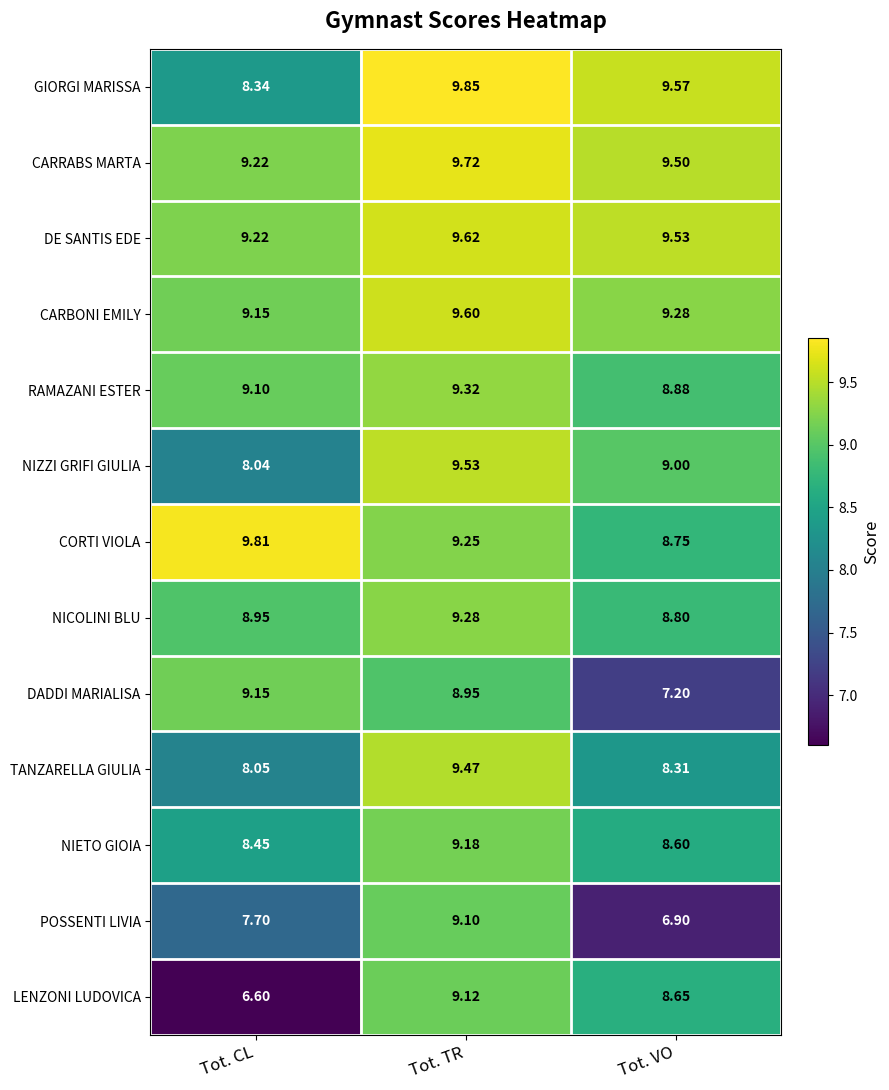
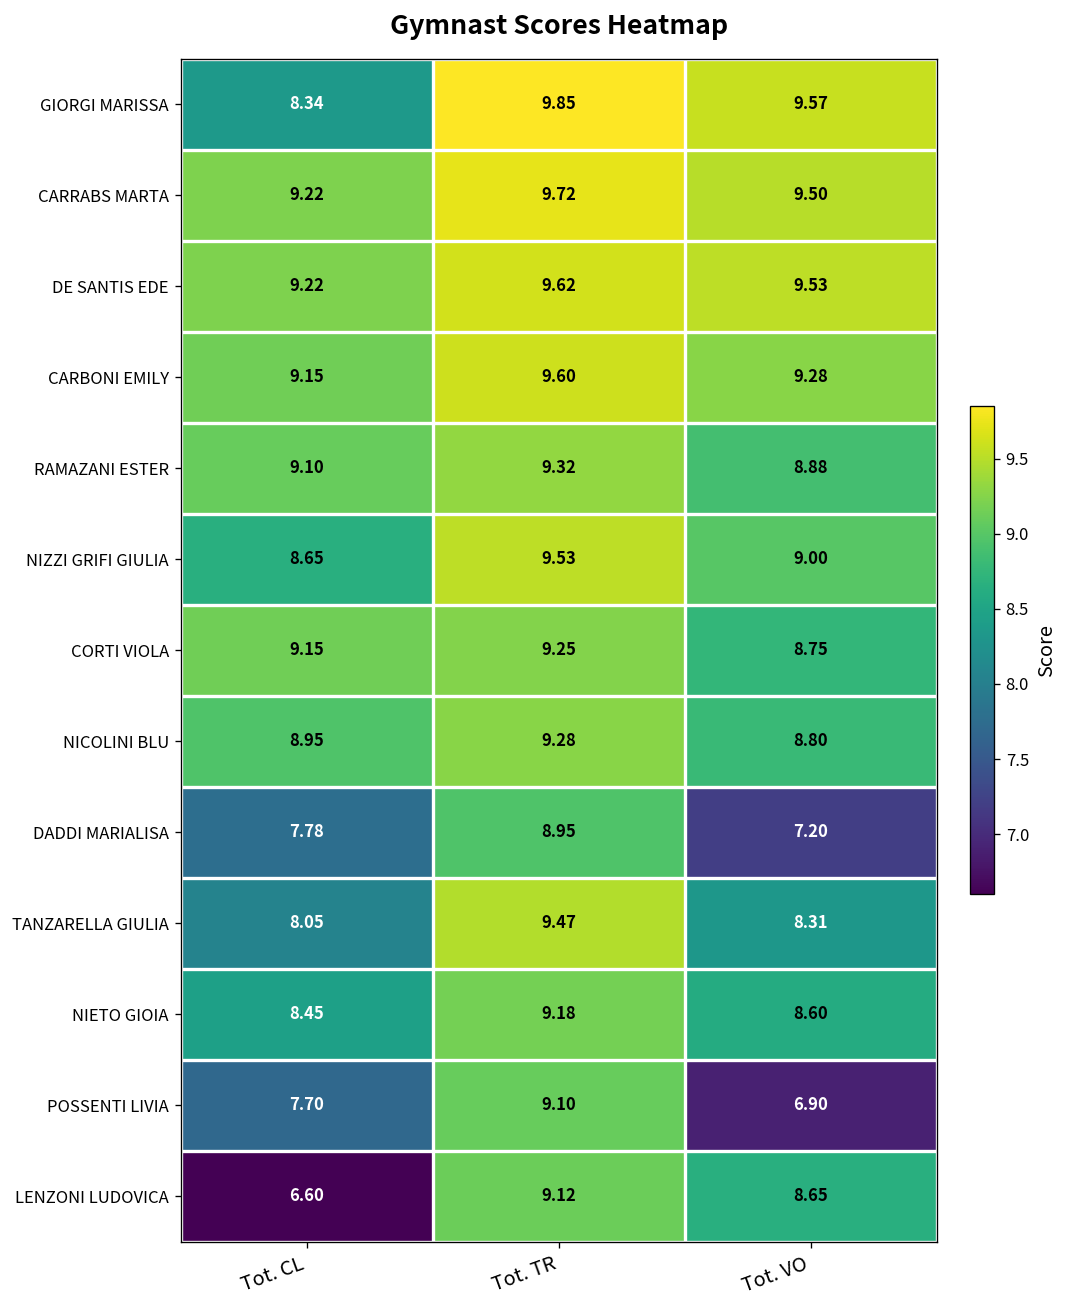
  {
    "GIORGI MARISSA": {
      "Tot. CL": 8.34,
      "Tot. TR": 9.85,
      "Tot. VO": 9.57
    },
    "CARRABS MARTA": {
      "Tot. CL": 9.22,
      "Tot. TR": 9.72,
      "Tot. VO": 9.50
    },
    "DE SANTIS EDE": {
      "Tot. CL": 9.22,
      "Tot. TR": 9.62,
      "Tot. VO": 9.53
    },
    "CARBONI EMILY": {
      "Tot. CL": 9.15,
      "Tot. TR": 9.60,
      "Tot. VO": 9.28
    },
    "RAMAZANI ESTER": {
      "Tot. CL": 9.10,
      "Tot. TR": 9.32,
      "Tot. VO": 8.88
    },
    "NIZZI GRIFI GIULIA": {
-     "Tot. CL": 8.04,
+     "Tot. CL": 8.65,
      "Tot. TR": 9.53,
      "Tot. VO": 9.00
    },
    "CORTI VIOLA": {
-     "Tot. CL": 9.81,
+     "Tot. CL": 9.15,
      "Tot. TR": 9.25,
      "Tot. VO": 8.75
    },
    "NICOLINI BLU": {
      "Tot. CL": 8.95,
      "Tot. TR": 9.28,
      "Tot. VO": 8.80
    },
    "DADDI MARIALISA": {
-     "Tot. CL": 9.15,
+     "Tot. CL": 7.78,
      "Tot. TR": 8.95,
      "Tot. VO": 7.20
    },
    "TANZARELLA GIULIA": {
      "Tot. CL": 8.05,
      "Tot. TR": 9.47,
      "Tot. VO": 8.31
    },
    "NIETO GIOIA": {
      "Tot. CL": 8.45,
      "Tot. TR": 9.18,
      "Tot. VO": 8.60
    },
    "POSSENTI LIVIA": {
      "Tot. CL": 7.70,
      "Tot. TR": 9.10,
      "Tot. VO": 6.90
    },
    "LENZONI LUDOVICA": {
      "Tot. CL": 6.60,
      "Tot. TR": 9.12,
      "Tot. VO": 8.65
    }
  }
